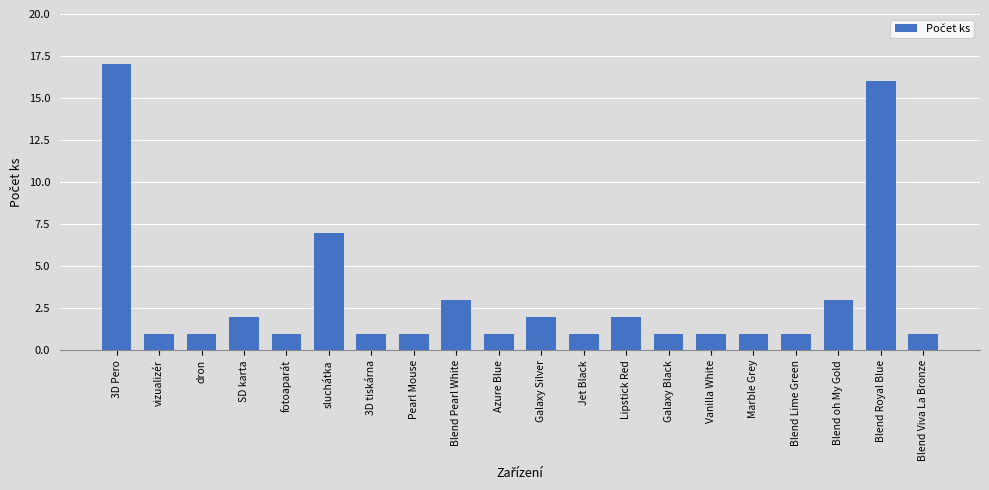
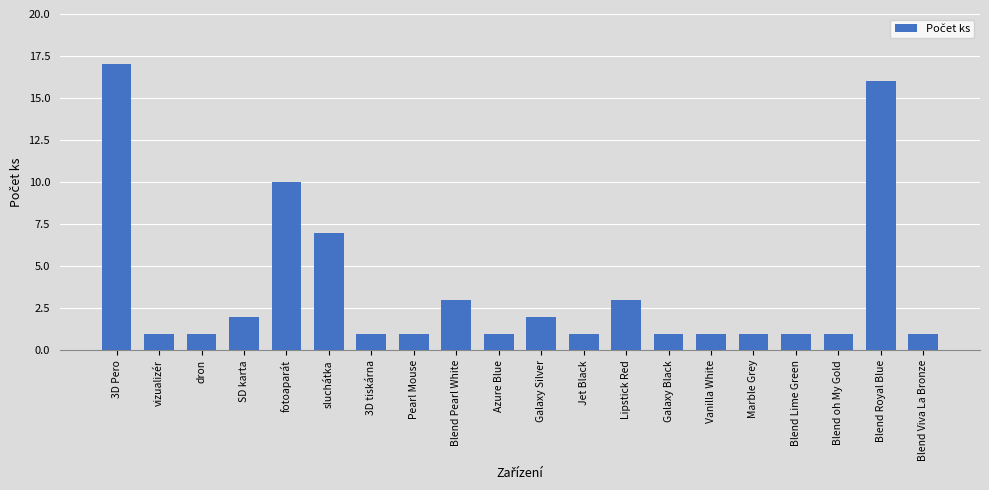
  {
    "3D Pero": 17,
    "vizualizér": 1,
    "dron": 1,
    "SD karta": 2,
-   "fotoaparát": 1,
+   "fotoaparát": 10,
    "sluchátka": 7,
    "3D tiskárna": 1,
    "Pearl Mouse": 1,
    "Blend Pearl White": 3,
    "Azure Blue": 1,
    "Galaxy Silver": 2,
    "Jet Black": 1,
-   "Lipstick Red": 2,
+   "Lipstick Red": 3,
    "Galaxy Black": 1,
    "Vanilla White": 1,
    "Marble Grey": 1,
    "Blend Lime Green": 1,
-   "Blend oh My Gold": 3,
+   "Blend oh My Gold": 1,
    "Blend Royal Blue": 16,
    "Blend Viva La Bronze": 1
  }
